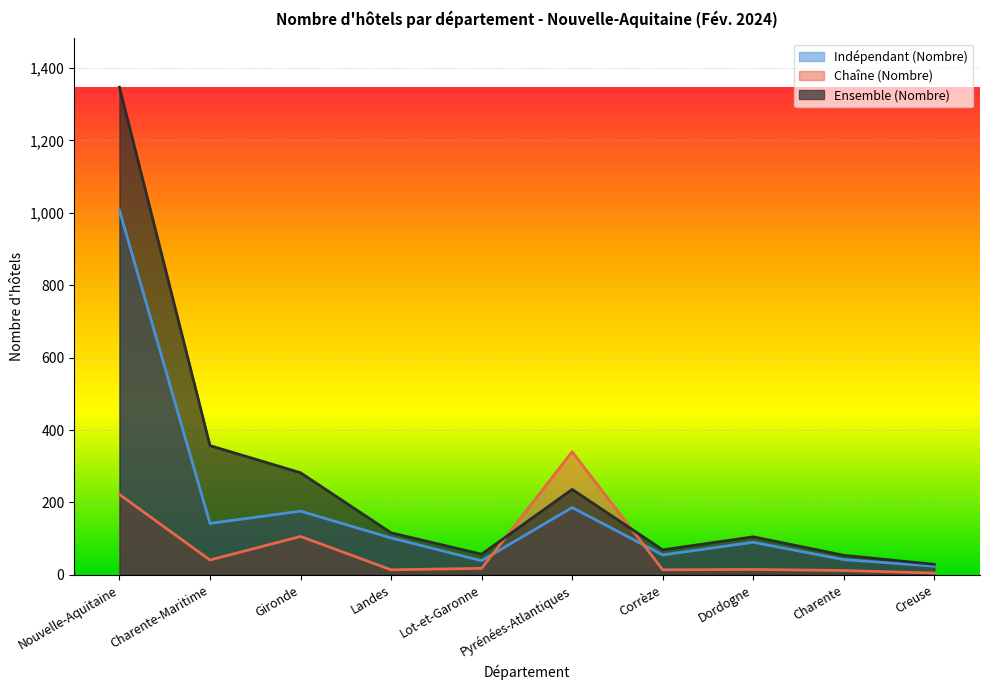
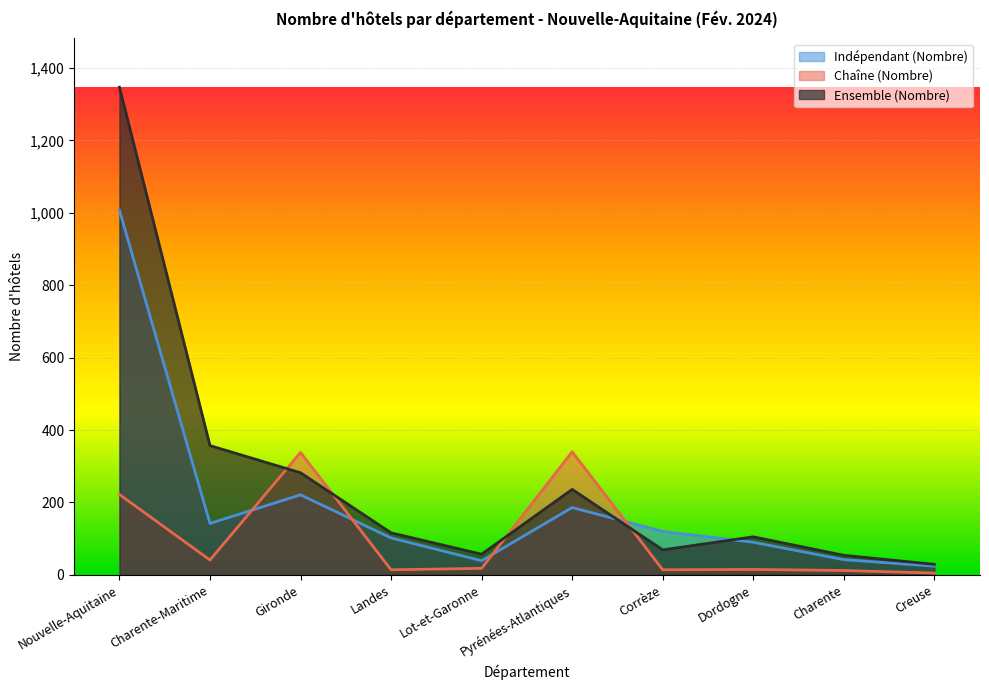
  {
    "Indépendant (Nombre)": {
      "Nouvelle-Aquitaine": "1,010",
      "Charente-Maritime": "140",
-     "Gironde": "180",
+     "Gironde": "220",
      "Landes": "100",
      "Lot-et-Garonne": "40",
      "Pyrénées-Atlantiques": "190",
-     "Corrèze": "60",
+     "Corrèze": "120",
      "Dordogne": "90",
      "Charente": "40"
    },
    "Chaîne (Nombre)": {
      "Nouvelle-Aquitaine": "220",
      "Charente-Maritime": "40",
-     "Gironde": "110",
+     "Gironde": "340",
      "Landes": "10",
      "Lot-et-Garonne": "20",
      "Pyrénées-Atlantiques": "340",
      "Corrèze": "10",
      "Dordogne": "20",
      "Charente": "10",
      "Creuse": "10"
    },
    "Ensemble (Nombre)": {
      "Nouvelle-Aquitaine": "1,350",
      "Charente-Maritime": "360",
      "Gironde": "280",
      "Landes": "120",
      "Lot-et-Garonne": "60",
      "Pyrénées-Atlantiques": "240",
      "Corrèze": "70",
      "Dordogne": "110",
      "Charente": "50"
    }
  }
